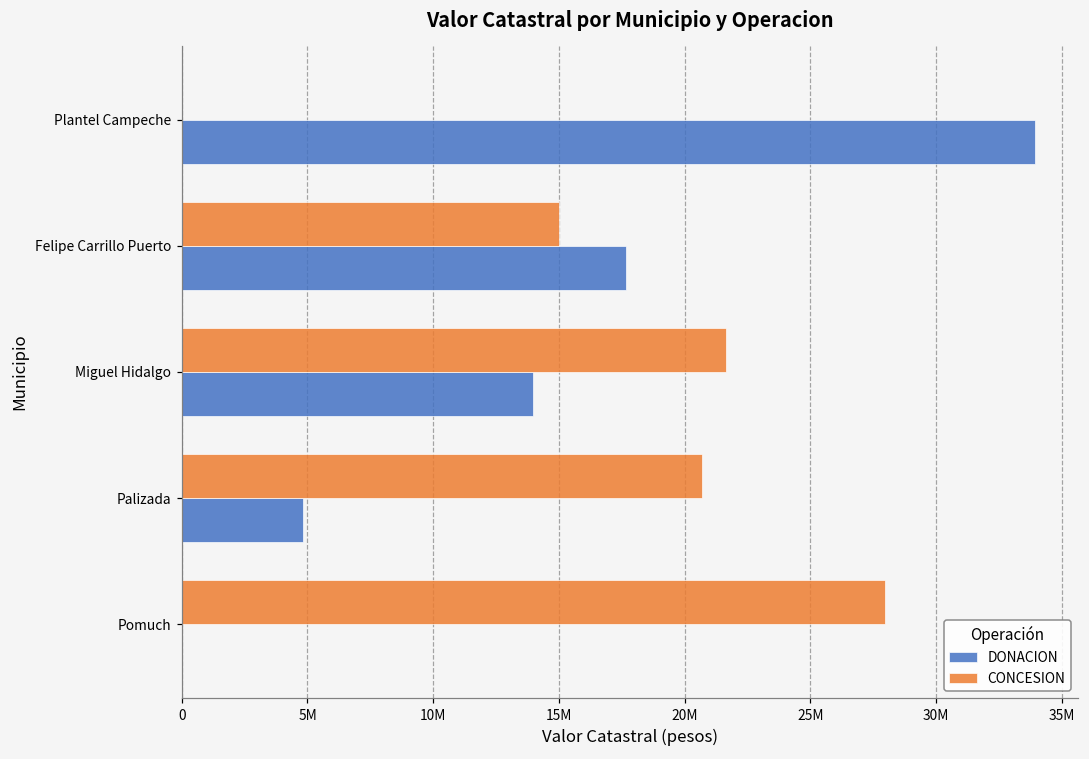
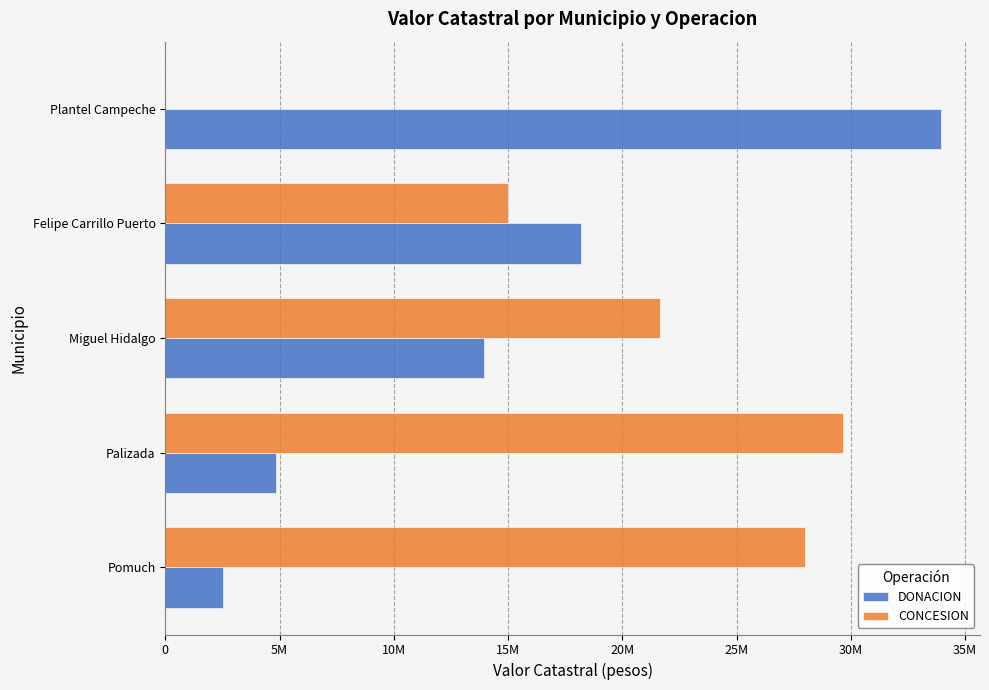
  {
    "DONACION": {
      "Plantel Campeche": 34000000,
-     "Felipe Carrillo Puerto": 17700000,
+     "Felipe Carrillo Puerto": 18200000,
      "Miguel Hidalgo": 14000000,
      "Palizada": 4800000,
-     "Pomuch": 0
+     "Pomuch": 2500000
    },
    "CONCESION": {
      "Plantel Campeche": 0,
      "Felipe Carrillo Puerto": 15000000,
      "Miguel Hidalgo": 21600000,
-     "Palizada": 20700000,
+     "Palizada": 29700000,
      "Pomuch": 28000000
    }
  }
